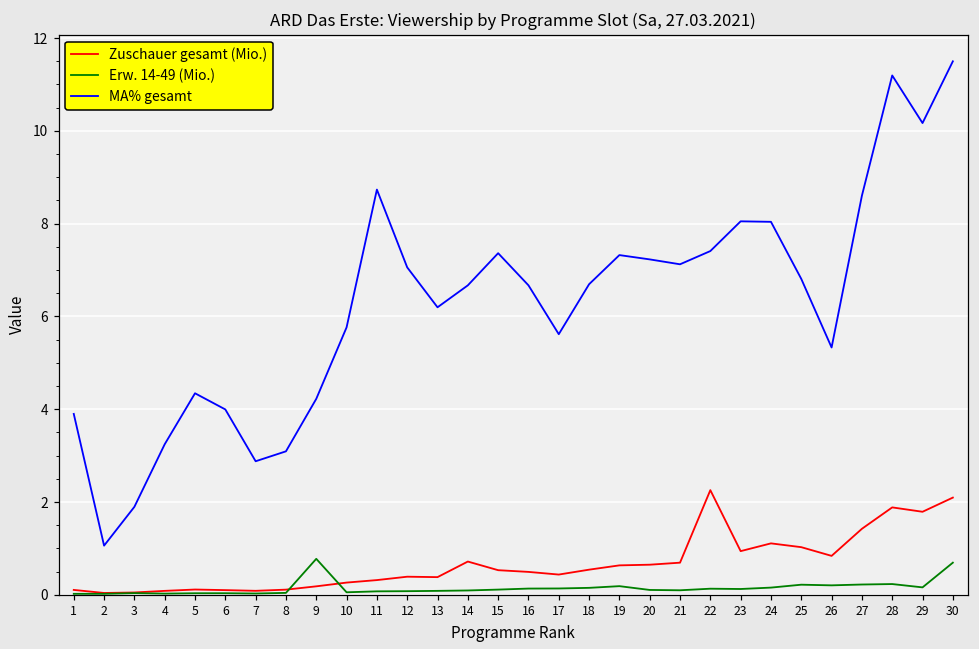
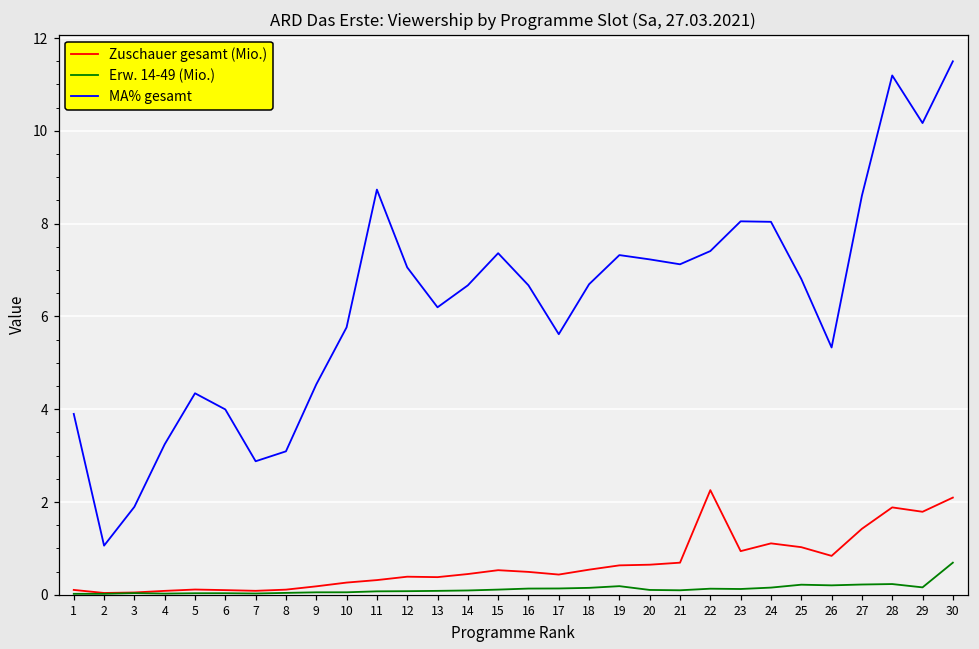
  {
    "Zuschauer gesamt (Mio.)": {
      "1": 0.1,
      "5": 0.1,
      "6": 0.1,
      "8": 0.1,
      "9": 0.2,
      "10": 0.3,
      "11": 0.3,
      "12": 0.4,
      "13": 0.4,
-     "14": 0.7,
+     "14": 0.4,
      "15": 0.5,
      "16": 0.5,
      "17": 0.4,
      "18": 0.5,
      "19": 0.6,
      "20": 0.6,
      "21": 0.7,
      "22": 2.3,
      "23": 0.9,
      "24": 1.1,
      "25": 1.0,
      "26": 0.8,
      "27": 1.4,
      "28": 1.9,
      "29": 1.8,
      "30": 2.1
    },
    "Erw. 14-49 (Mio.)": {
      "1": 0.0,
      "5": 0.0,
      "6": 0.0,
      "8": 0.0,
-     "9": 0.8,
+     "9": 0.1,
      "10": 0.1,
      "11": 0.1,
      "12": 0.1,
      "13": 0.1,
      "14": 0.1,
      "15": 0.1,
      "16": 0.1,
      "17": 0.1,
      "18": 0.1,
      "19": 0.2,
      "20": 0.1,
      "21": 0.1,
      "22": 0.1,
      "23": 0.1,
      "24": 0.2,
      "25": 0.2,
      "26": 0.2,
      "27": 0.2,
      "28": 0.2,
      "29": 0.2,
      "30": 0.7
    },
    "MA% gesamt": {
      "1": 3.9,
      "2": 1.1,
      "3": 1.9,
      "4": 3.2,
      "5": 4.3,
      "6": 4.0,
      "7": 2.9,
      "8": 3.1,
-     "9": 4.2,
+     "9": 4.5,
      "10": 5.8,
      "11": 8.7,
      "12": 7.1,
      "13": 6.2,
      "14": 6.7,
      "15": 7.4,
      "16": 6.7,
      "17": 5.6,
      "18": 6.7,
      "19": 7.3,
      "20": 7.2,
      "21": 7.1,
      "22": 7.4,
      "23": 8.1,
      "24": 8.0,
      "25": 6.8,
      "26": 5.3,
      "27": 8.6,
      "28": 11.2,
      "29": 10.2,
      "30": 11.5
    }
  }
